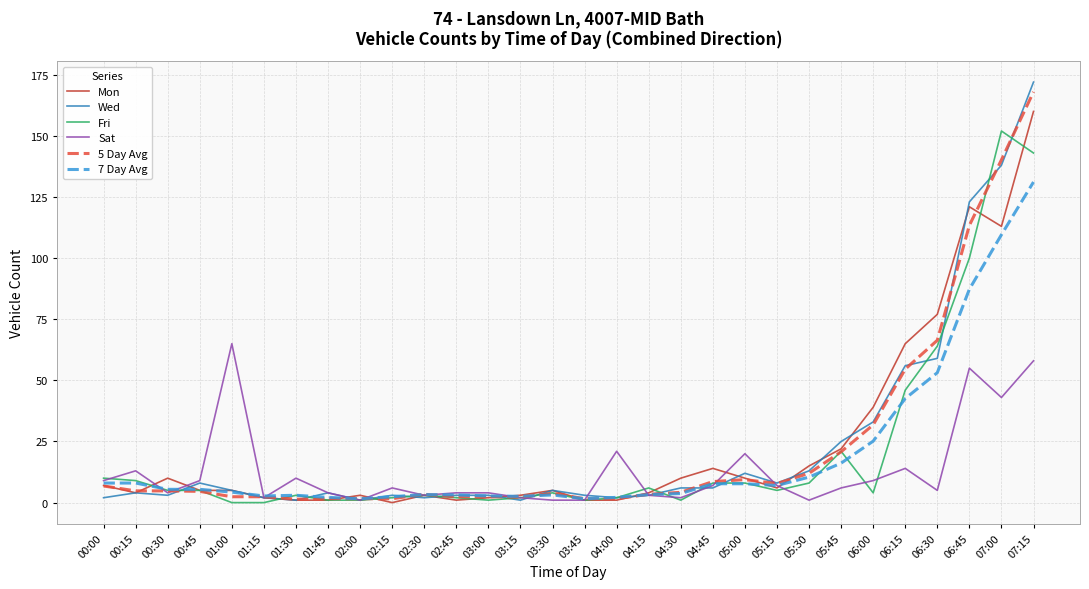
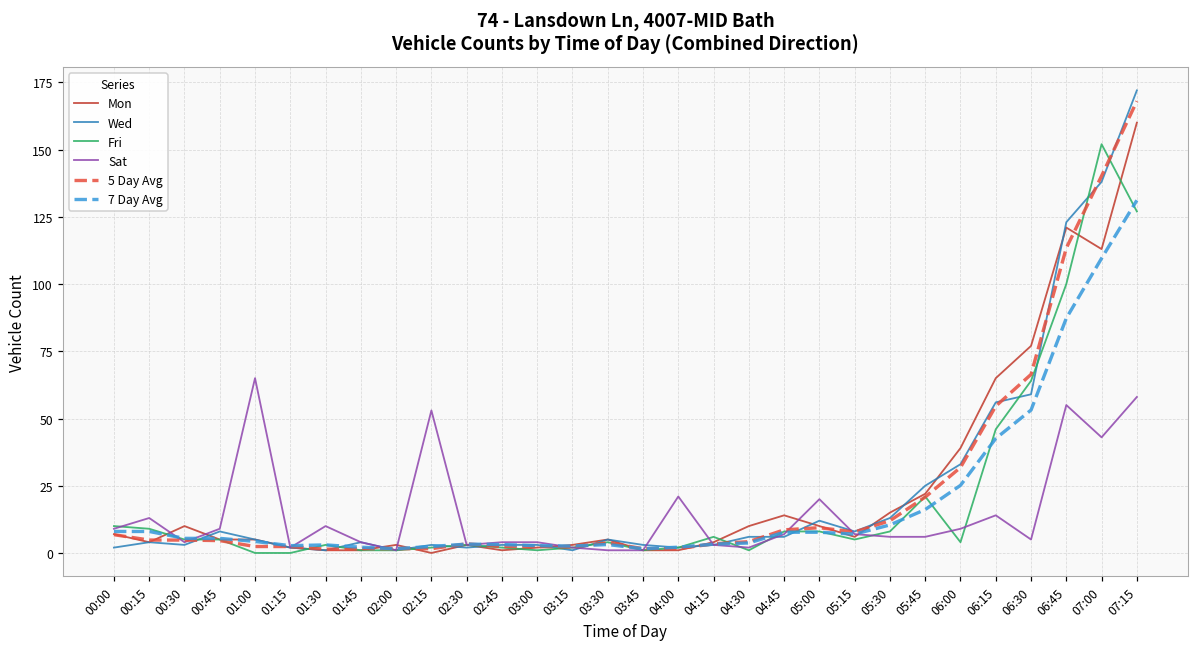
  {
    "Fri": {
      "01:00": 0,
      "01:15": 0,
      "04:15": 6,
      "05:30": 8,
      "06:00": 4,
      "06:15": 46,
      "06:30": 64,
      "06:45": 100,
      "07:00": 152,
-     "07:15": 143
+     "07:15": 127
    },
    "Sat": {
      "00:15": 13,
      "01:00": 65,
      "01:30": 10,
-     "02:15": 6,
+     "02:15": 53,
      "03:30": 1,
      "04:00": 21,
      "05:00": 20,
-     "05:30": 1,
+     "05:30": 6,
      "05:45": 6,
      "06:00": 9,
      "06:15": 14,
      "06:30": 5,
      "06:45": 55,
      "07:00": 43,
      "07:15": 58
    }
  }
